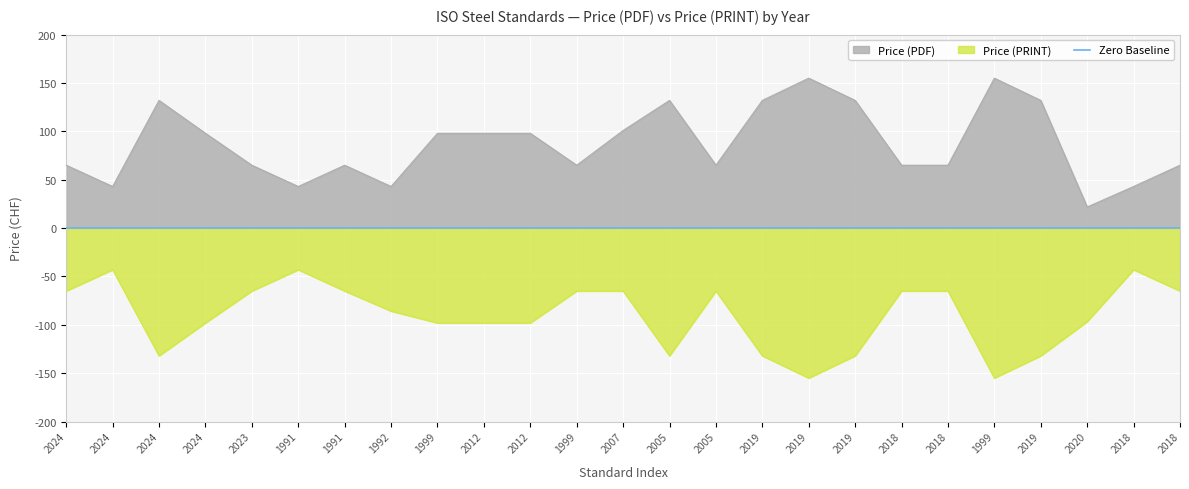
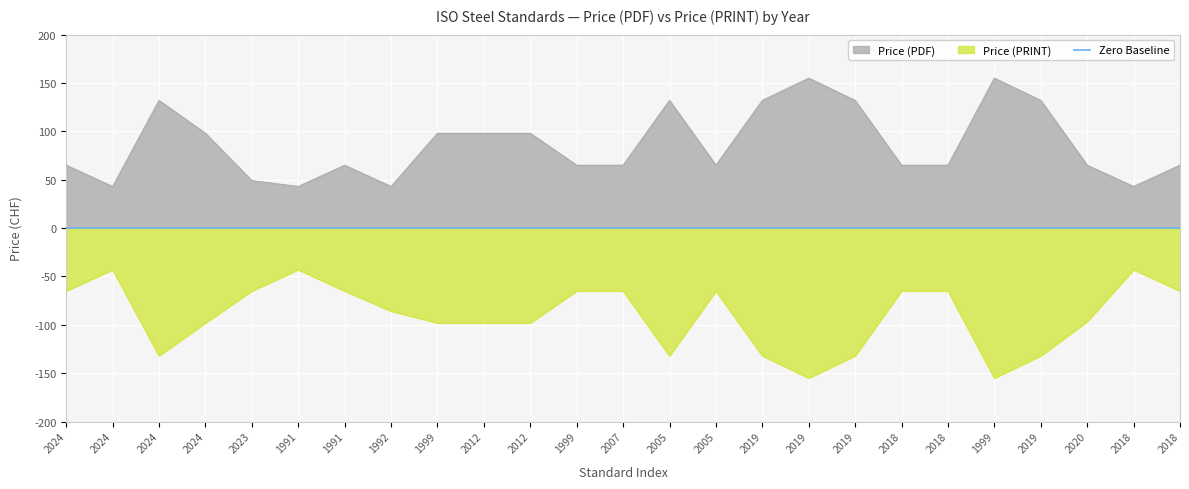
  {
    "Price (PDF)": {
-     "2023": 70,
+     "2023": 50,
      "1992": 40,
-     "2007": 100,
-     "2020": 20
+     "2007": 70,
+     "2020": 70
    }
  }
